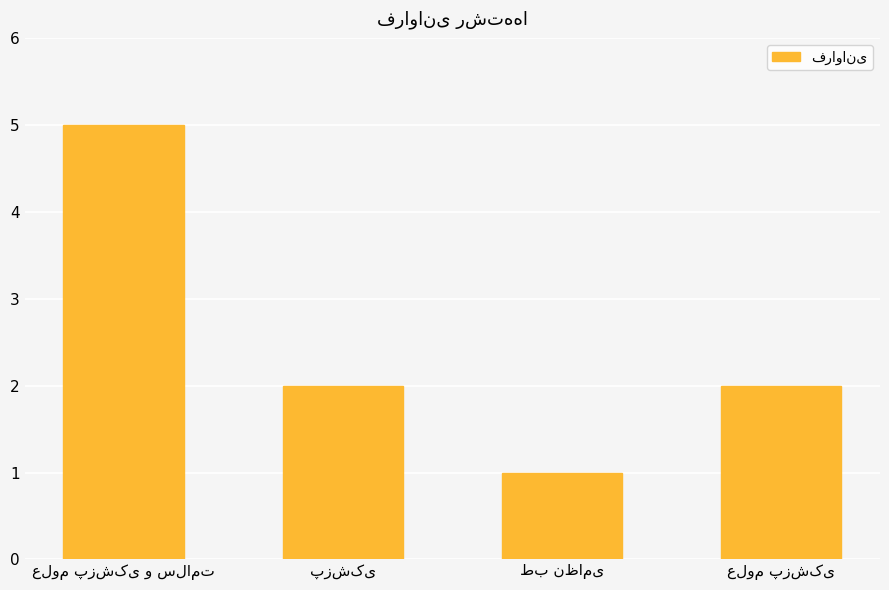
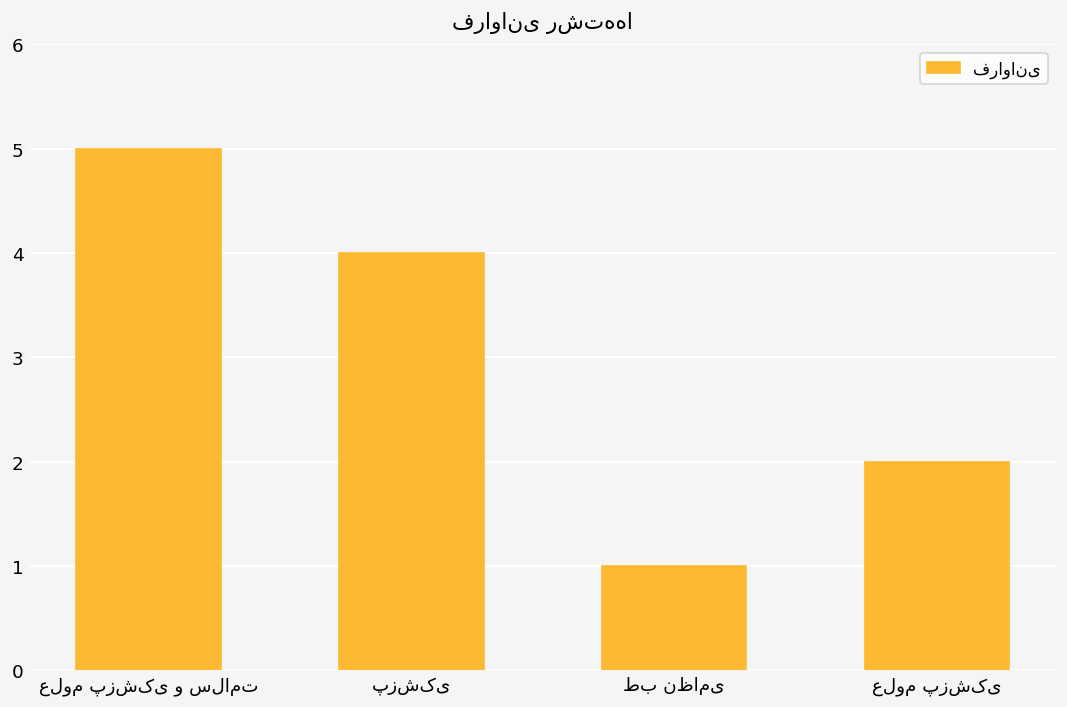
  {
    "علوم پزشکی و سلامت": 5,
-   "پزشکی": 2,
+   "پزشکی": 4,
    "طب نظامی": 1,
    "علوم پزشکی": 2
  }
